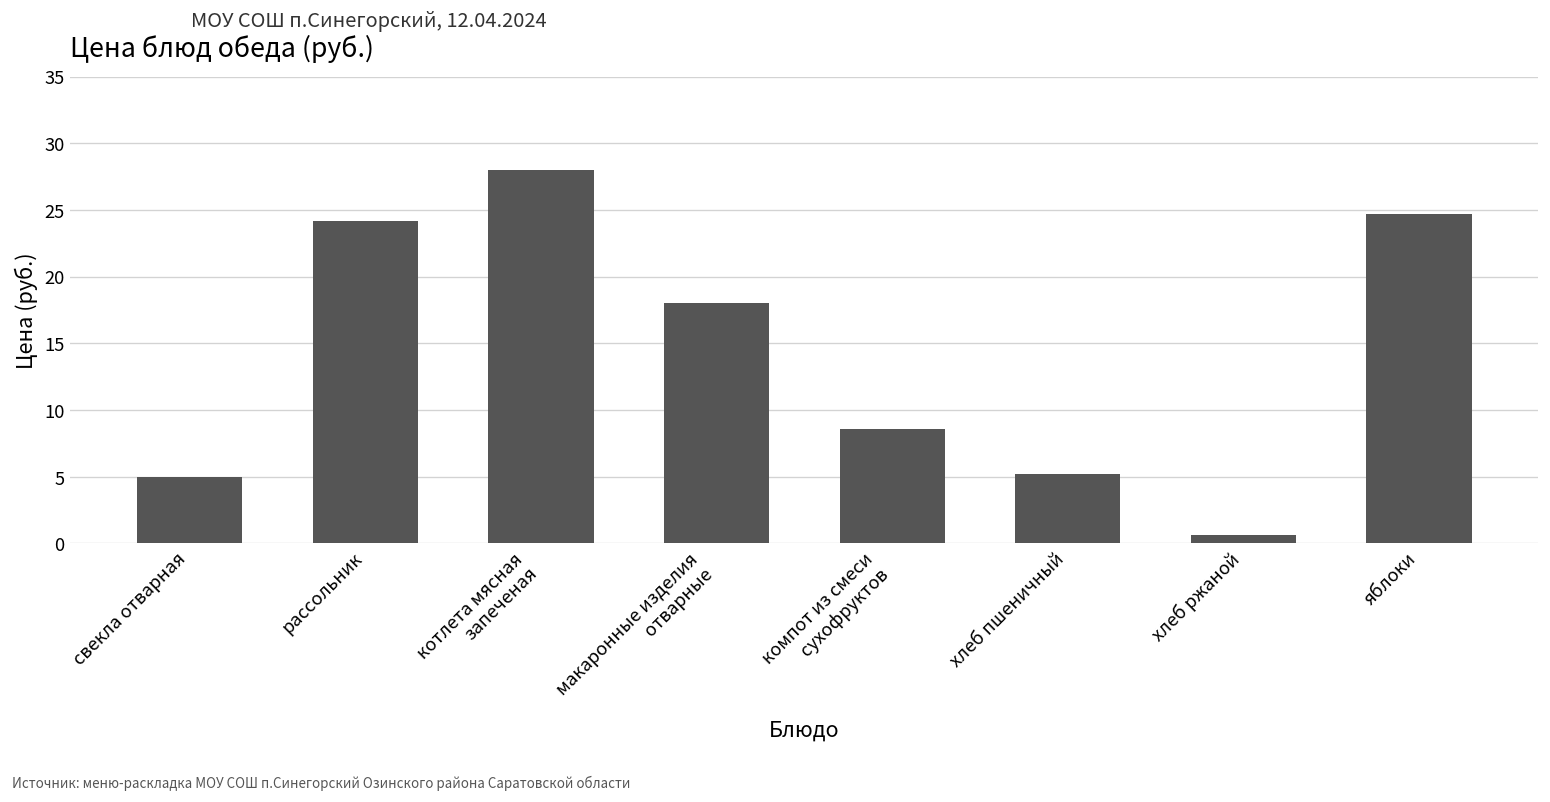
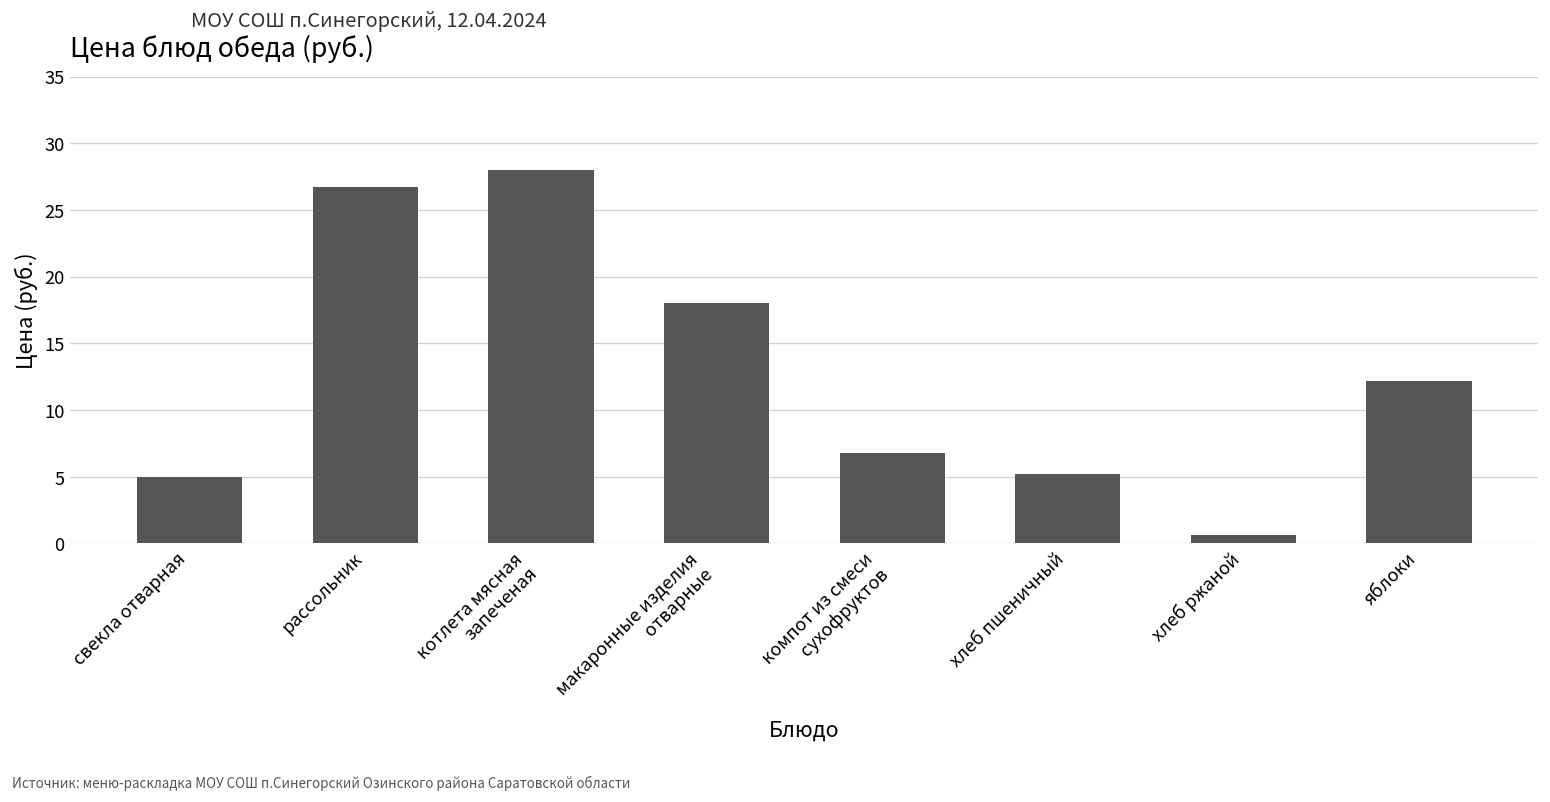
  {
    "свекла отварная": 5.0,
-   "рассольник": 24.2,
+   "рассольник": 26.7,
    "котлета мясная запеченая": 28.0,
    "макаронные изделия отварные": 18.0,
-   "компот из смеси сухофруктов": 8.6,
+   "компот из смеси сухофруктов": 6.8,
    "хлеб пшеничный": 5.2,
    "хлеб ржаной": 0.7,
-   "яблоки": 24.7
+   "яблоки": 12.2
  }
